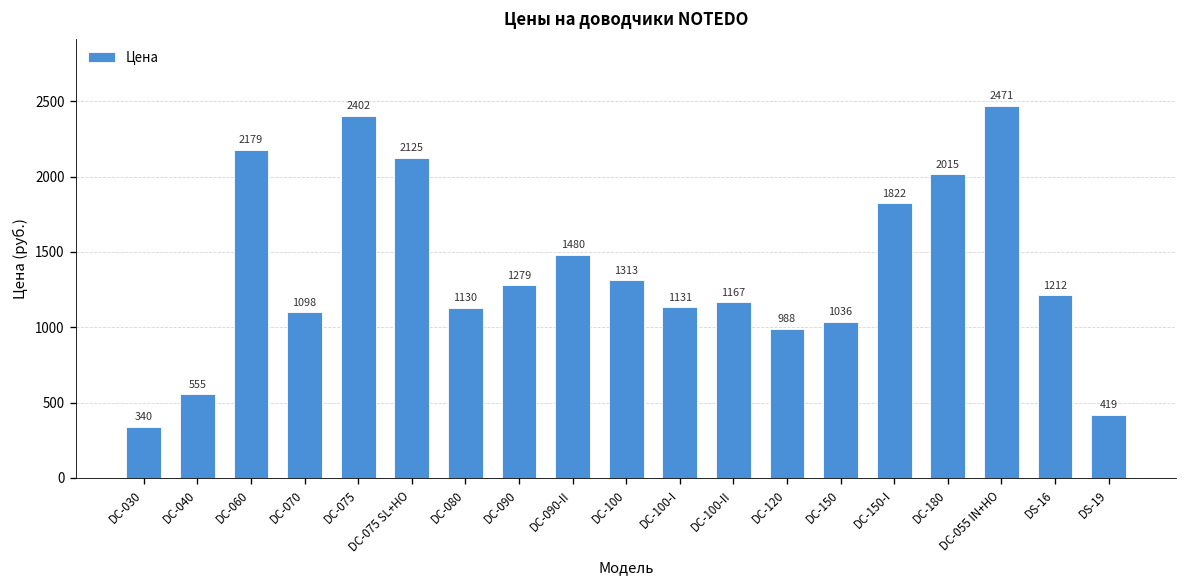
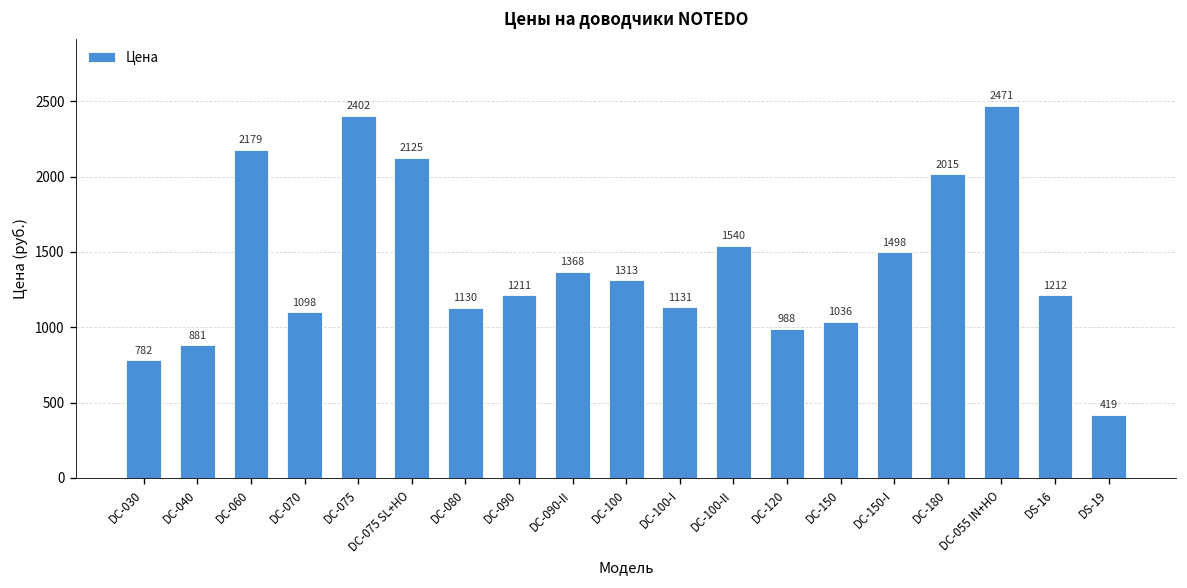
  {
-   "DC-030": 340,
-   "DC-040": 555,
+   "DC-030": 782,
+   "DC-040": 881,
    "DC-060": 2179,
    "DC-070": 1098,
    "DC-075": 2402,
    "DC-075 SL+HO": 2125,
    "DC-080": 1130,
-   "DC-090": 1279,
-   "DC-090-II": 1480,
+   "DC-090": 1211,
+   "DC-090-II": 1368,
    "DC-100": 1313,
    "DC-100-I": 1131,
-   "DC-100-II": 1167,
+   "DC-100-II": 1540,
    "DC-120": 988,
    "DC-150": 1036,
-   "DC-150-I": 1822,
+   "DC-150-I": 1498,
    "DC-180": 2015,
    "DC-055 IN+HO": 2471,
    "DS-16": 1212,
    "DS-19": 419
  }
